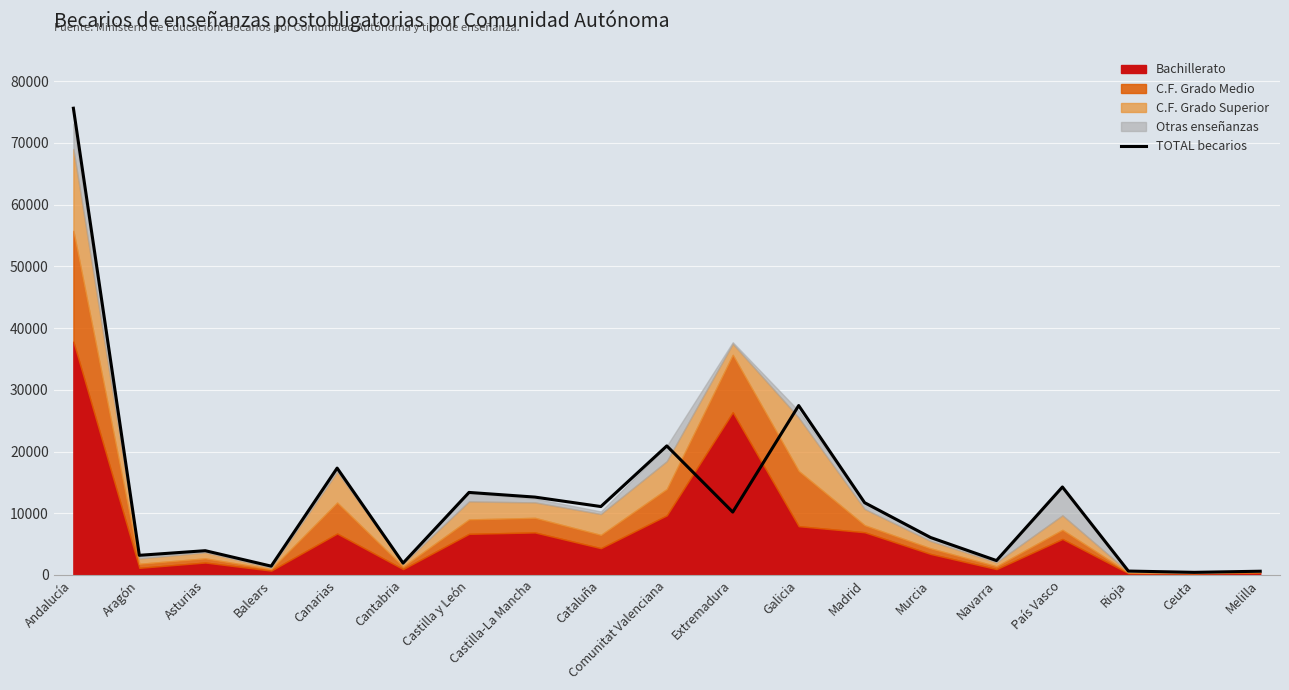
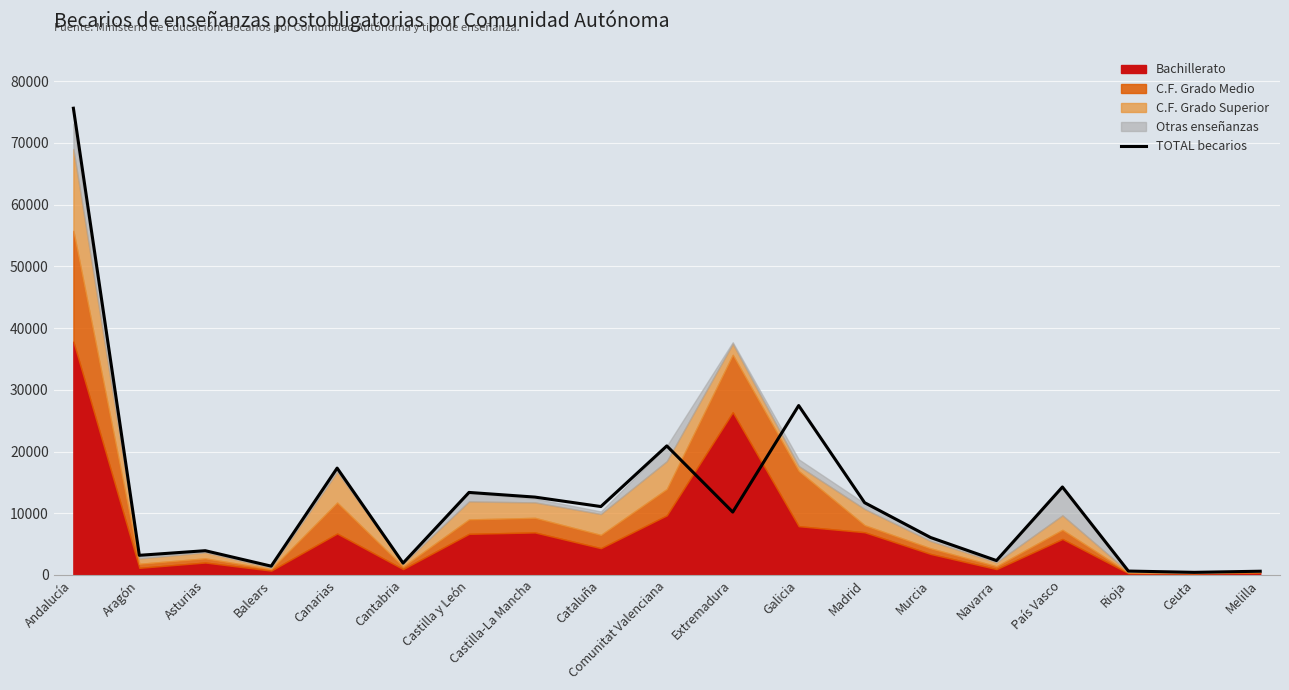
  {
    "TOTAL becarios": {
      "Andalucía": 76000,
      "Cataluña": 11000,
      "Extremadura": 10000,
      "Galicia": 27000
    },
    "Bachillerato": {
      "Andalucía": 38000,
      "Aragón": 1000,
      "Asturias": 2000,
      "Canarias": 7000,
      "Castilla y León": 7000,
      "Castilla-La Mancha": 7000,
      "Cataluña": 4000,
      "Comunitat Valenciana": 10000,
      "Extremadura": 26000,
      "Galicia": 8000,
      "Madrid": 7000,
      "Murcia": 3000,
      "Navarra": 1000,
      "País Vasco": 6000
    },
    "C.F. Grado Medio": {
      "Andalucía": 18000,
      "Aragón": 1000,
      "Asturias": 1000,
      "Canarias": 5000,
      "Castilla y León": 2000,
      "Castilla-La Mancha": 2000,
      "Cataluña": 2000,
      "Comunitat Valenciana": 4000,
      "Extremadura": 9000,
      "Galicia": 9000,
      "Madrid": 1000,
      "Murcia": 1000,
      "Navarra": 0,
      "País Vasco": 1000
    },
    "C.F. Grado Superior": {
      "Andalucía": 13000,
      "Canarias": 5000,
      "Castilla y León": 3000,
      "Castilla-La Mancha": 3000,
      "Cataluña": 3000,
      "Comunitat Valenciana": 5000,
-     "Galicia": 9000,
+     "Galicia": 1000,
      "Madrid": 3000,
      "Murcia": 1000,
      "País Vasco": 2000
    },
    "Otras enseñanzas": {
      "Andalucía": 4000,
      "Cataluña": 0,
      "Galicia": 1000
    }
  }
